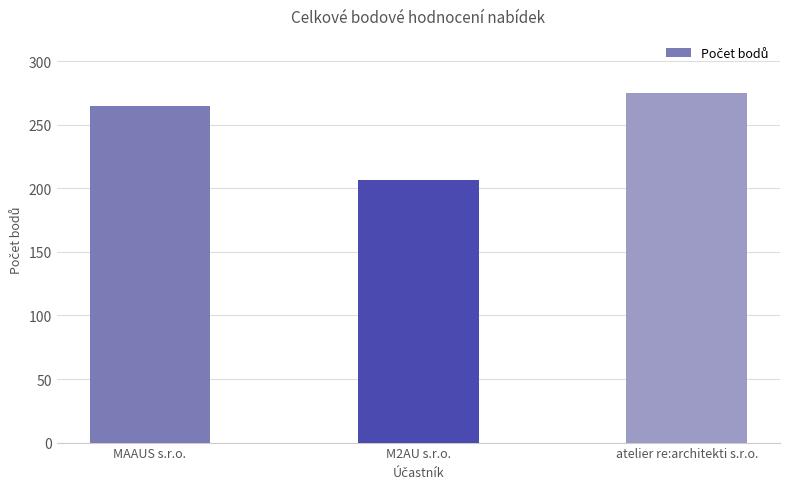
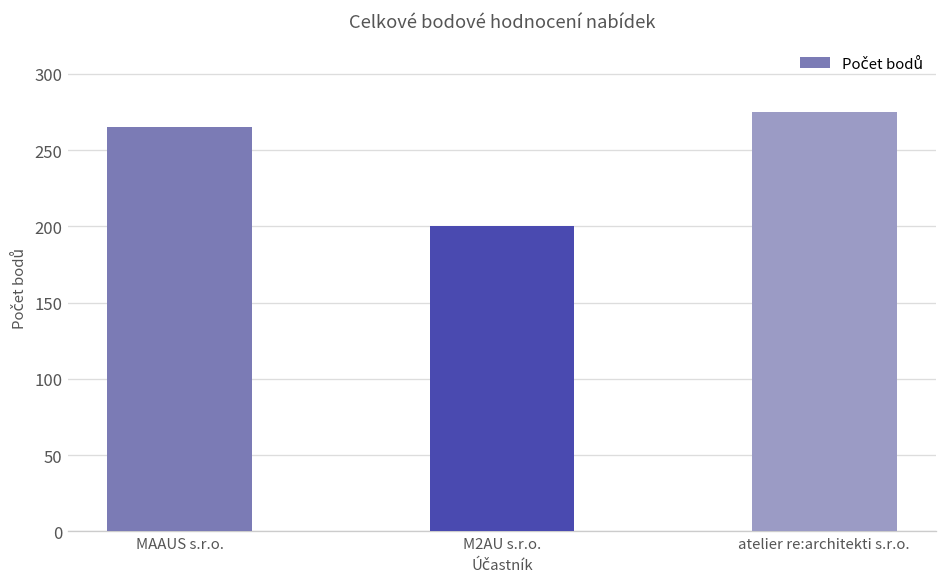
  {
    "MAAUS s.r.o.": 265,
-   "M2AU s.r.o.": 207,
+   "M2AU s.r.o.": 200,
    "atelier re:architekti s.r.o.": 275
  }
